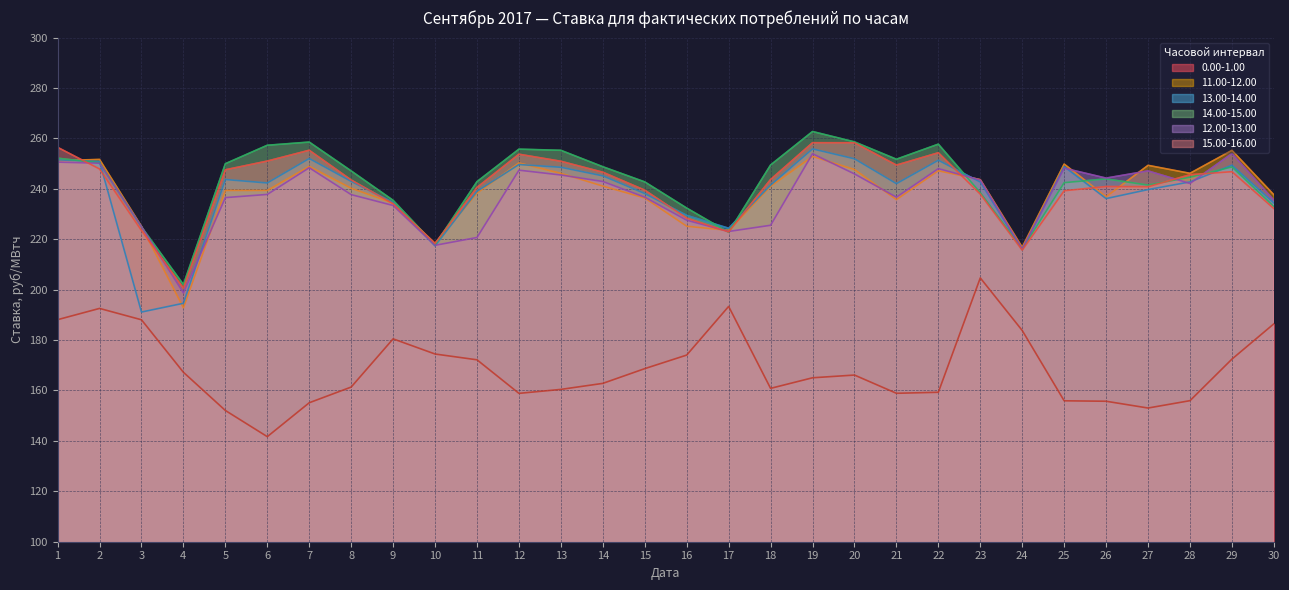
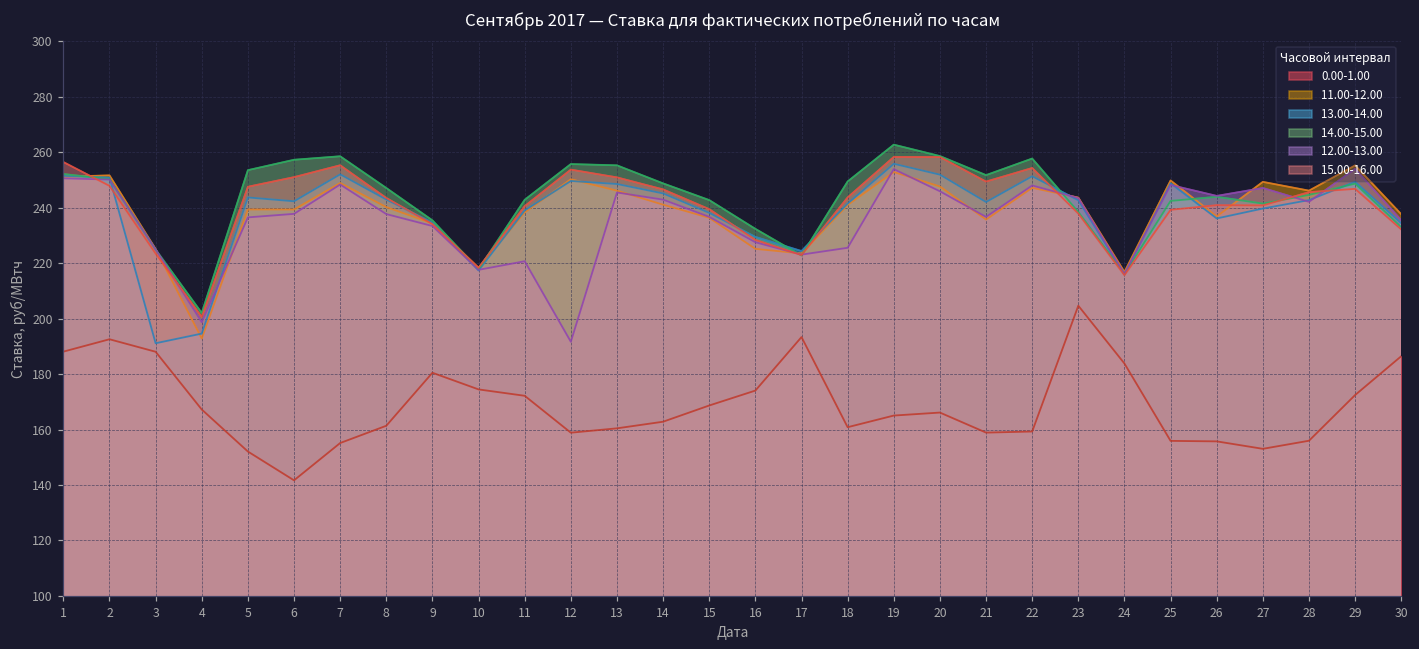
  {
    "11.00-12.00": {
      "4": 193,
      "5": 239,
      "6": 239,
      "8": 240,
      "14": 241,
      "16": 225,
      "19": 253,
      "20": 248,
      "25": 250,
      "27": 249,
      "30": 238
    },
    "13.00-14.00": {
      "3": 191,
      "4": 195,
      "5": 244,
      "6": 242,
      "7": 252,
      "13": 249,
      "14": 245,
      "15": 238,
      "16": 229,
      "19": 256,
      "20": 252,
      "21": 242,
      "22": 251,
      "27": 240,
      "30": 234
    },
    "14.00-15.00": {
      "4": 202,
-     "5": 250,
+     "5": 254,
      "6": 257,
      "7": 259,
      "8": 247,
      "11": 243,
      "12": 256,
      "13": 255,
      "14": 249,
      "15": 243,
      "16": 232,
      "18": 249,
      "19": 263,
      "21": 252,
      "22": 258,
      "25": 242
    },
    "12.00-13.00": {
      "4": 199,
      "5": 237,
      "6": 238,
      "8": 238,
      "11": 221,
-     "12": 247,
+     "12": 192,
      "14": 243,
      "18": 226,
      "19": 254,
      "20": 246,
      "27": 247,
      "29": 254,
      "30": 236
    }
  }
